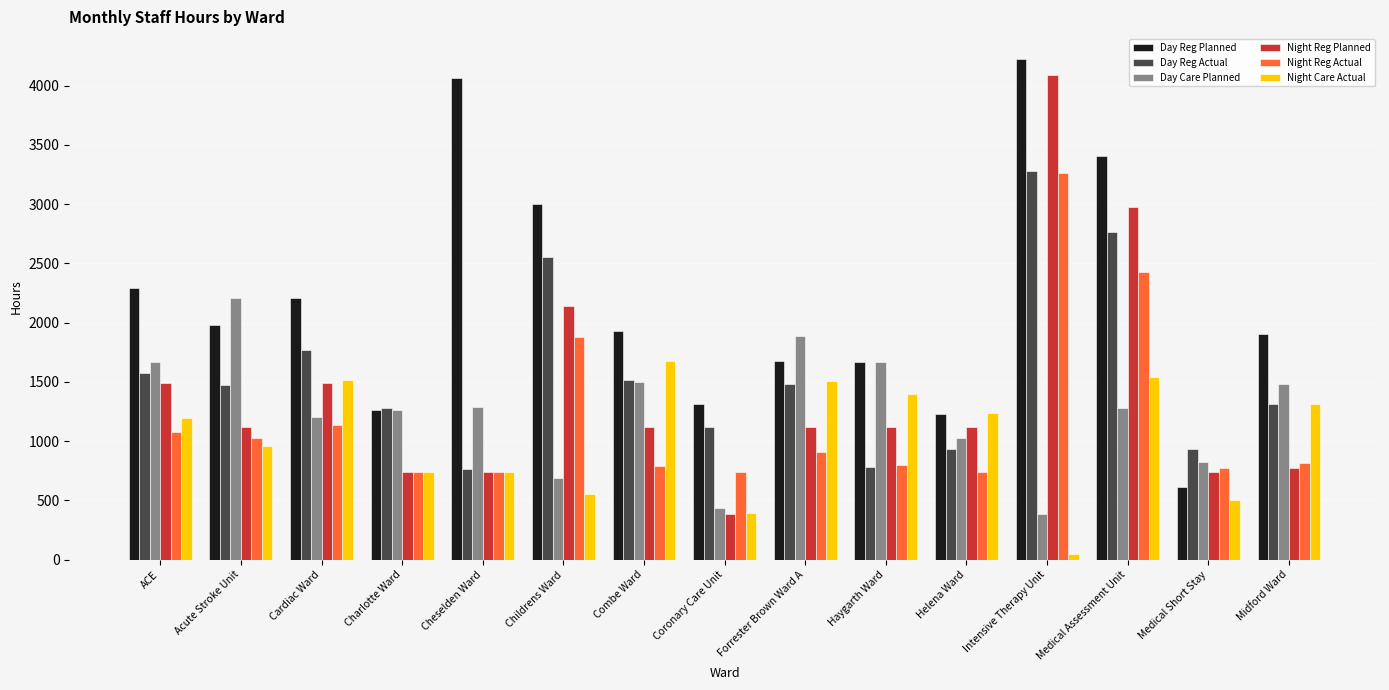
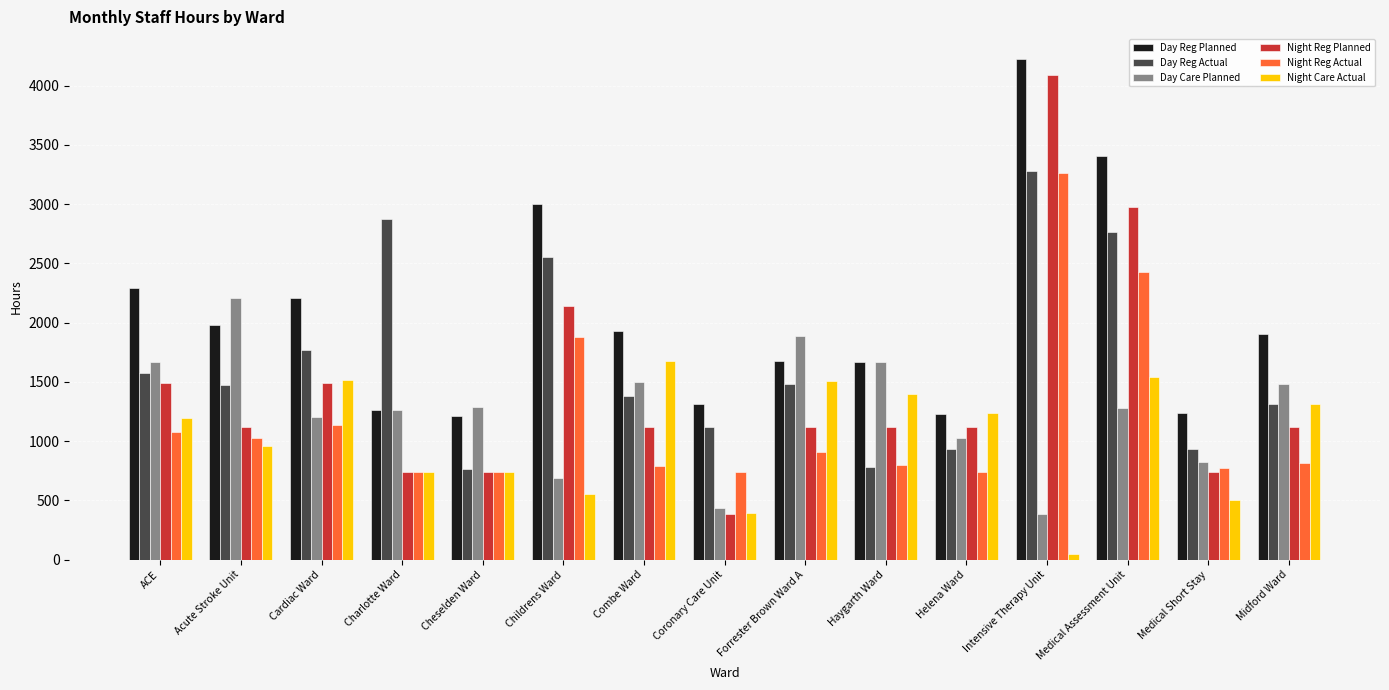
  {
    "Day Reg Planned": {
      "ACE": 2290,
      "Acute Stroke Unit": 1980,
      "Cardiac Ward": 2210,
      "Charlotte Ward": 1260,
-     "Cheselden Ward": 4060,
+     "Cheselden Ward": 1220,
      "Childrens Ward": 3000,
      "Combe Ward": 1930,
      "Coronary Care Unit": 1310,
      "Forrester Brown Ward A": 1680,
      "Haygarth Ward": 1670,
      "Helena Ward": 1230,
      "Intensive Therapy Unit": 4220,
      "Medical Assessment Unit": 3410,
-     "Medical Short Stay": 620,
+     "Medical Short Stay": 1240,
      "Midford Ward": 1900
    },
    "Day Reg Actual": {
      "ACE": 1580,
      "Acute Stroke Unit": 1470,
      "Cardiac Ward": 1770,
-     "Charlotte Ward": 1280,
+     "Charlotte Ward": 2870,
      "Cheselden Ward": 760,
      "Childrens Ward": 2560,
-     "Combe Ward": 1510,
+     "Combe Ward": 1380,
      "Coronary Care Unit": 1120,
      "Forrester Brown Ward A": 1480,
      "Haygarth Ward": 780,
      "Helena Ward": 930,
      "Intensive Therapy Unit": 3280,
      "Medical Assessment Unit": 2760,
      "Medical Short Stay": 930,
      "Midford Ward": 1310
    },
    "Day Care Planned": {
      "ACE": 1670,
      "Acute Stroke Unit": 2210,
      "Cardiac Ward": 1210,
      "Charlotte Ward": 1260,
      "Cheselden Ward": 1290,
      "Childrens Ward": 690,
      "Combe Ward": 1500,
      "Coronary Care Unit": 440,
      "Forrester Brown Ward A": 1890,
      "Haygarth Ward": 1670,
      "Helena Ward": 1030,
      "Intensive Therapy Unit": 380,
      "Medical Assessment Unit": 1280,
      "Medical Short Stay": 830,
      "Midford Ward": 1480
    },
    "Night Reg Planned": {
      "ACE": 1490,
      "Acute Stroke Unit": 1120,
      "Cardiac Ward": 1490,
      "Charlotte Ward": 740,
      "Cheselden Ward": 740,
      "Childrens Ward": 2140,
      "Combe Ward": 1120,
      "Coronary Care Unit": 380,
      "Forrester Brown Ward A": 1120,
      "Haygarth Ward": 1120,
      "Helena Ward": 1120,
      "Intensive Therapy Unit": 4090,
      "Medical Assessment Unit": 2980,
      "Medical Short Stay": 740,
-     "Midford Ward": 780
+     "Midford Ward": 1120
    },
    "Night Reg Actual": {
      "ACE": 1070,
      "Acute Stroke Unit": 1020,
      "Cardiac Ward": 1140,
      "Charlotte Ward": 740,
      "Cheselden Ward": 740,
      "Childrens Ward": 1880,
      "Combe Ward": 790,
      "Coronary Care Unit": 740,
      "Forrester Brown Ward A": 910,
      "Haygarth Ward": 800,
      "Helena Ward": 740,
      "Intensive Therapy Unit": 3270,
      "Medical Assessment Unit": 2430,
      "Medical Short Stay": 770,
      "Midford Ward": 820
    },
    "Night Care Actual": {
      "ACE": 1190,
      "Acute Stroke Unit": 960,
      "Cardiac Ward": 1510,
      "Charlotte Ward": 740,
      "Cheselden Ward": 740,
      "Childrens Ward": 550,
      "Combe Ward": 1680,
      "Coronary Care Unit": 400,
      "Forrester Brown Ward A": 1510,
      "Haygarth Ward": 1400,
      "Helena Ward": 1240,
      "Intensive Therapy Unit": 50,
      "Medical Assessment Unit": 1540,
      "Medical Short Stay": 500,
      "Midford Ward": 1320
    }
  }
